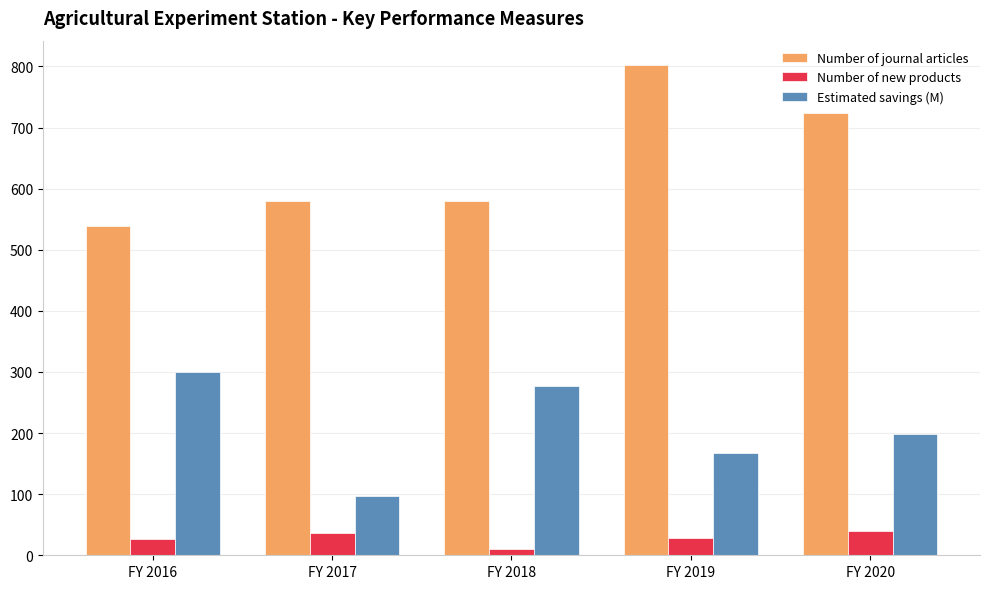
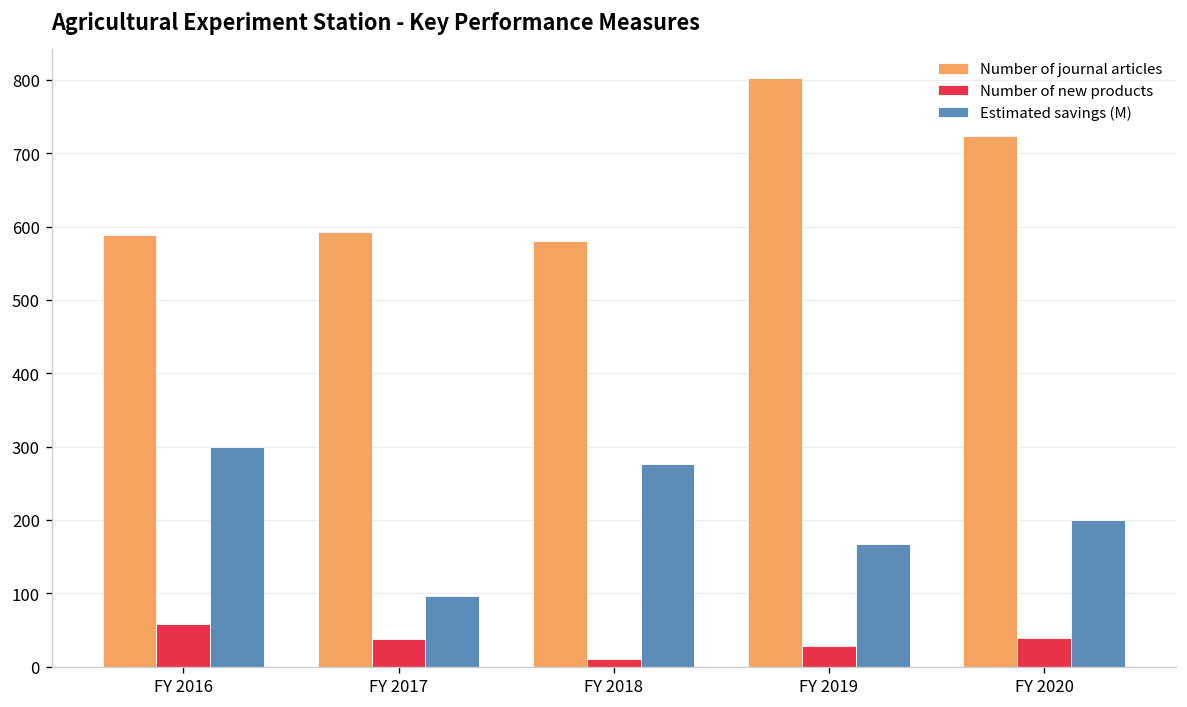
  {
    "Number of journal articles": {
-     "FY 2016": 540,
-     "FY 2017": 580,
+     "FY 2016": 590,
+     "FY 2017": 590,
      "FY 2018": 580,
      "FY 2019": 800,
      "FY 2020": 720
    },
    "Number of new products": {
-     "FY 2016": 30,
+     "FY 2016": 60,
      "FY 2017": 40,
      "FY 2018": 10,
      "FY 2019": 30,
      "FY 2020": 40
    },
    "Estimated savings (M)": {
      "FY 2016": 300,
      "FY 2017": 100,
      "FY 2018": 280,
      "FY 2019": 170,
      "FY 2020": 200
    }
  }
